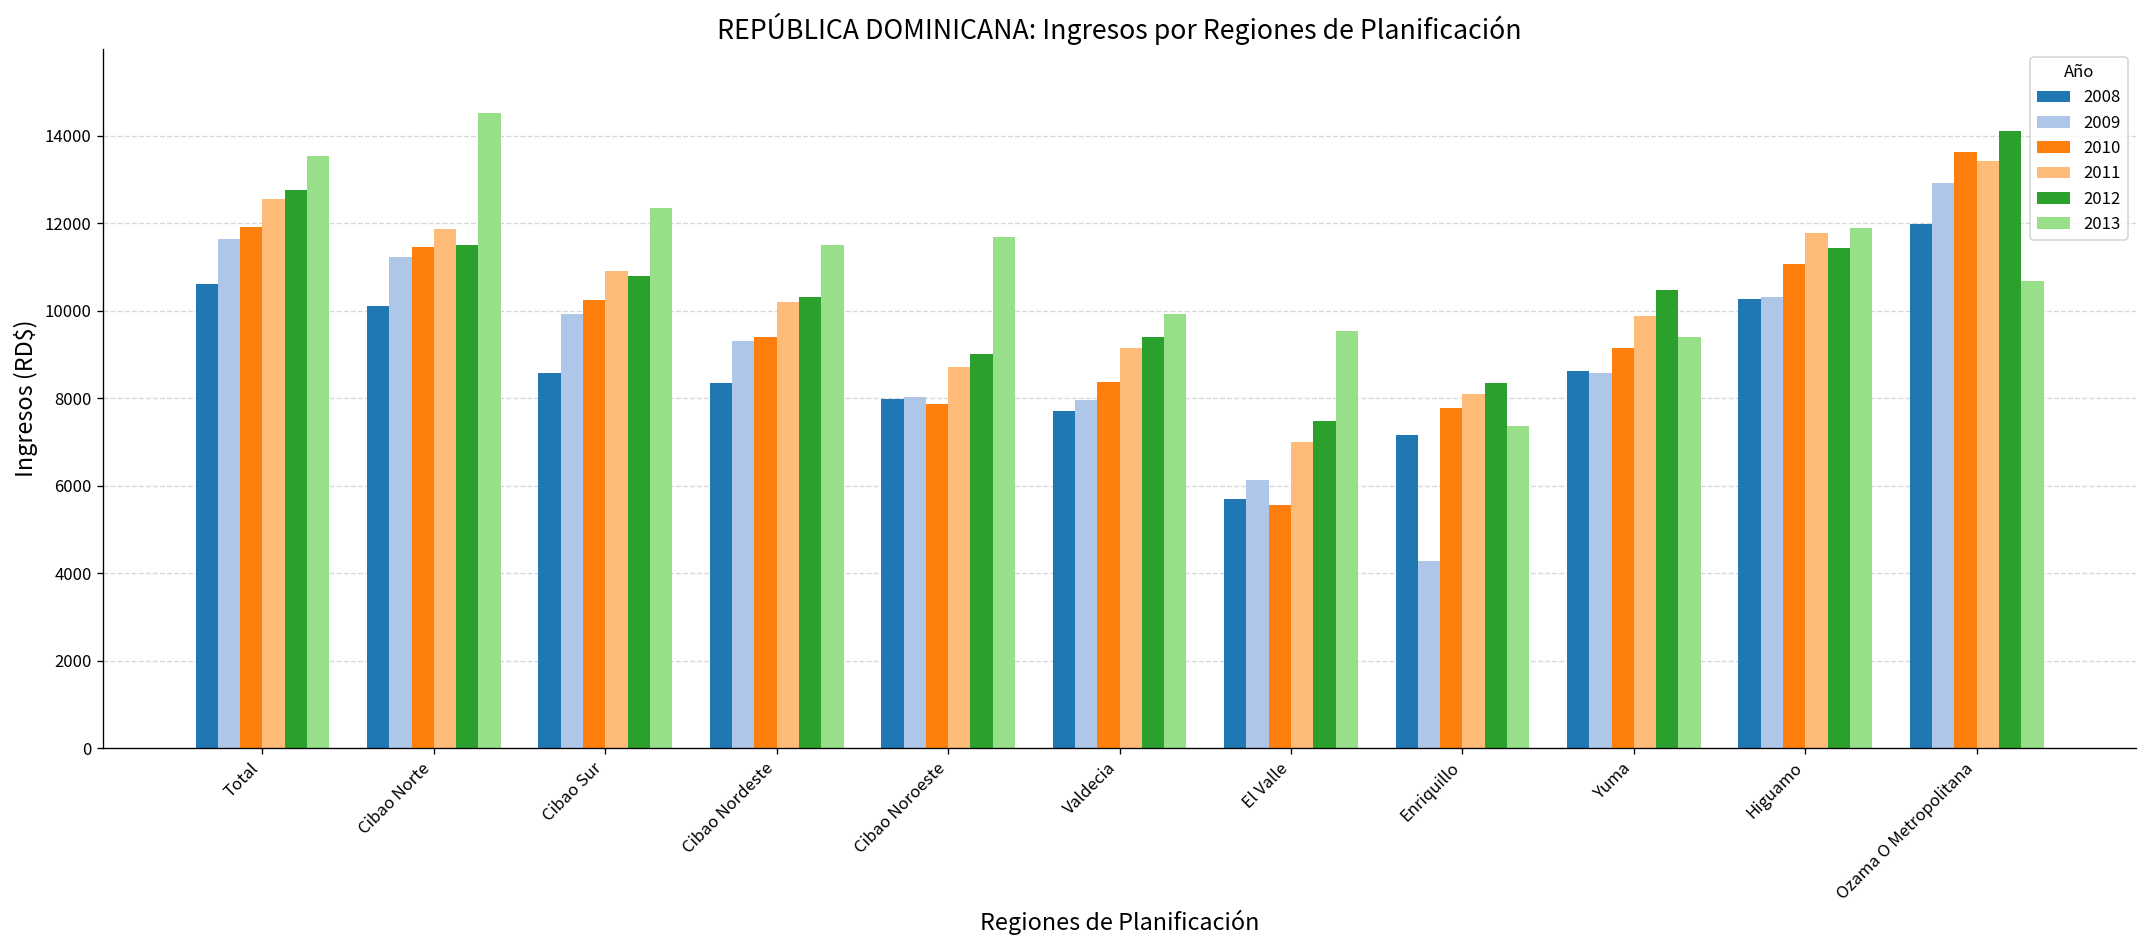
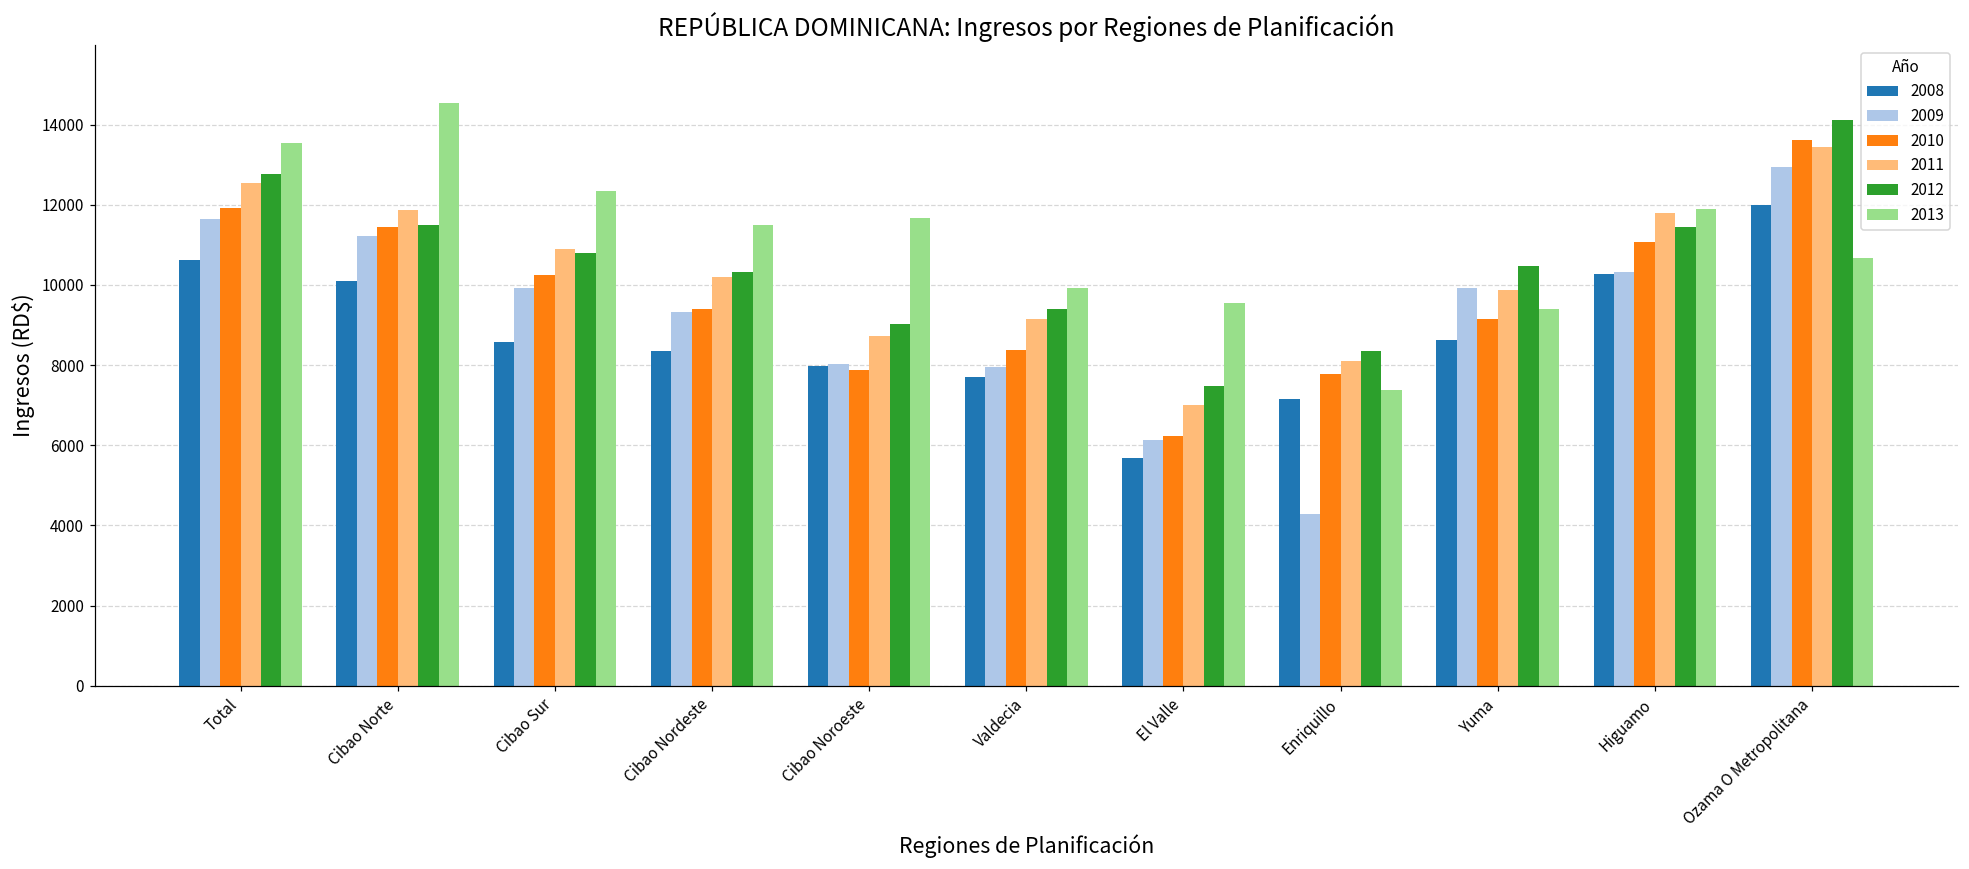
  {
    "2008": {
      "Total": 10600,
      "Cibao Norte": 10100,
      "Cibao Sur": 8600,
      "Cibao Nordeste": 8300,
      "Cibao Noroeste": 8000,
      "Valdecia": 7700,
      "El Valle": 5700,
      "Enriquillo": 7200,
      "Yuma": 8600,
      "Higuamo": 10300,
      "Ozama O Metropolitana": 12000
    },
    "2009": {
      "Total": 11600,
      "Cibao Norte": 11200,
      "Cibao Sur": 9900,
      "Cibao Nordeste": 9300,
      "Cibao Noroeste": 8000,
      "Valdecia": 8000,
      "El Valle": 6100,
      "Enriquillo": 4300,
-     "Yuma": 8600,
+     "Yuma": 9900,
      "Higuamo": 10300,
      "Ozama O Metropolitana": 12900
    },
    "2010": {
      "Total": 11900,
      "Cibao Norte": 11500,
      "Cibao Sur": 10300,
      "Cibao Nordeste": 9400,
      "Cibao Noroeste": 7900,
      "Valdecia": 8400,
-     "El Valle": 5600,
+     "El Valle": 6200,
      "Enriquillo": 7800,
      "Yuma": 9200,
      "Higuamo": 11100,
      "Ozama O Metropolitana": 13600
    },
    "2011": {
      "Total": 12500,
      "Cibao Norte": 11900,
      "Cibao Sur": 10900,
      "Cibao Nordeste": 10200,
      "Cibao Noroeste": 8700,
      "Valdecia": 9200,
      "El Valle": 7000,
      "Enriquillo": 8100,
      "Yuma": 9900,
      "Higuamo": 11800,
      "Ozama O Metropolitana": 13400
    },
    "2012": {
      "Total": 12800,
      "Cibao Norte": 11500,
      "Cibao Sur": 10800,
      "Cibao Nordeste": 10300,
      "Cibao Noroeste": 9000,
      "Valdecia": 9400,
      "El Valle": 7500,
      "Enriquillo": 8400,
      "Yuma": 10500,
      "Higuamo": 11400,
      "Ozama O Metropolitana": 14100
    },
    "2013": {
      "Total": 13500,
      "Cibao Norte": 14500,
      "Cibao Sur": 12400,
      "Cibao Nordeste": 11500,
      "Cibao Noroeste": 11700,
      "Valdecia": 9900,
      "El Valle": 9500,
      "Enriquillo": 7400,
      "Yuma": 9400,
      "Higuamo": 11900,
      "Ozama O Metropolitana": 10700
    }
  }
